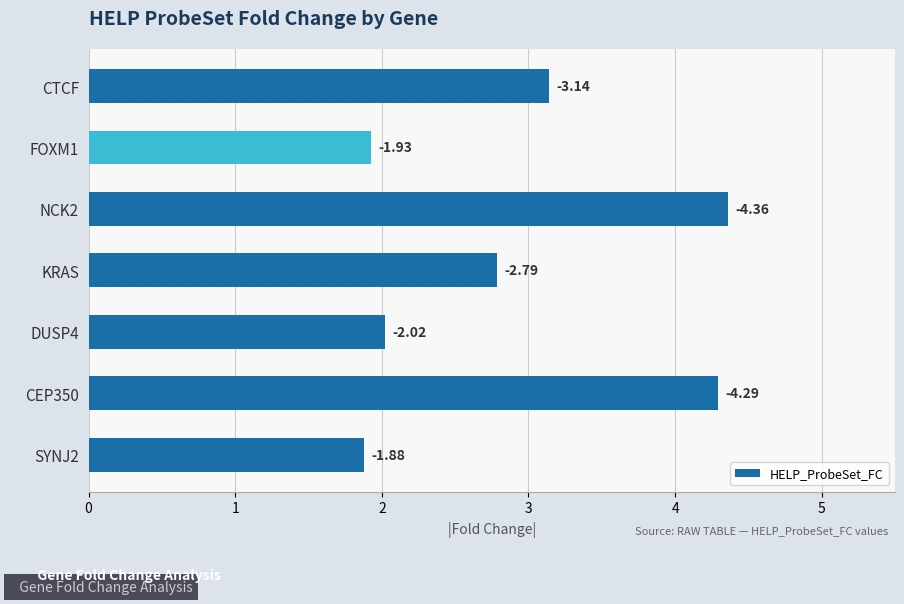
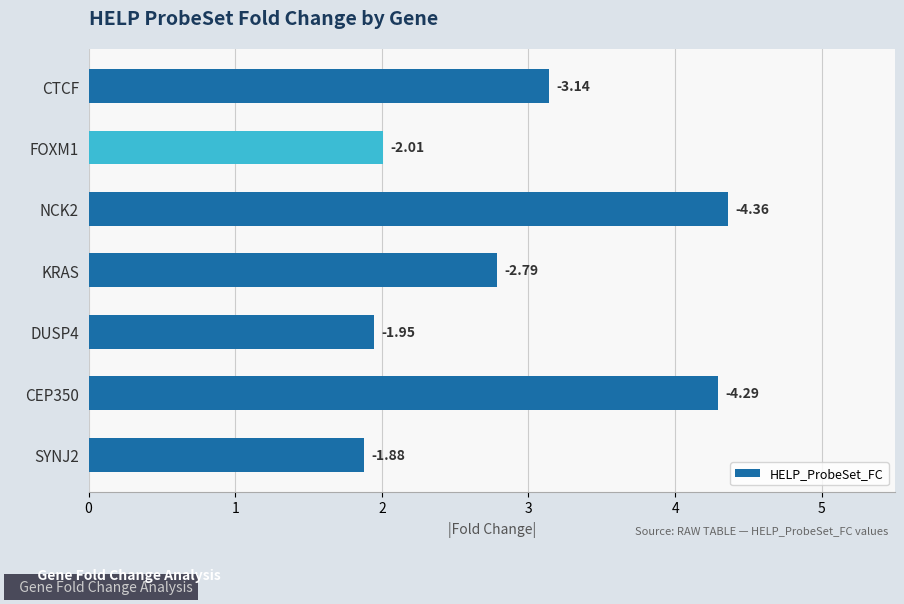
  {
-   "FOXM1": -1.93,
-   "DUSP4": -2.02
+   "FOXM1": -2.01,
+   "DUSP4": -1.95
  }
